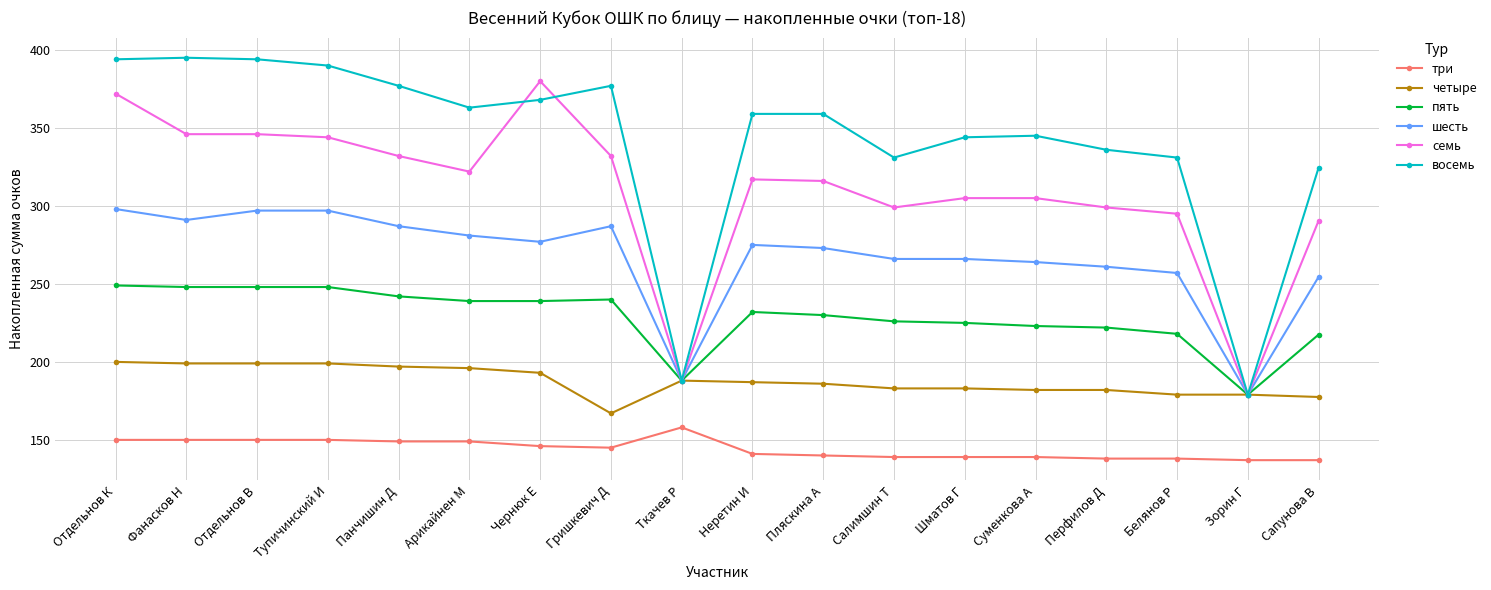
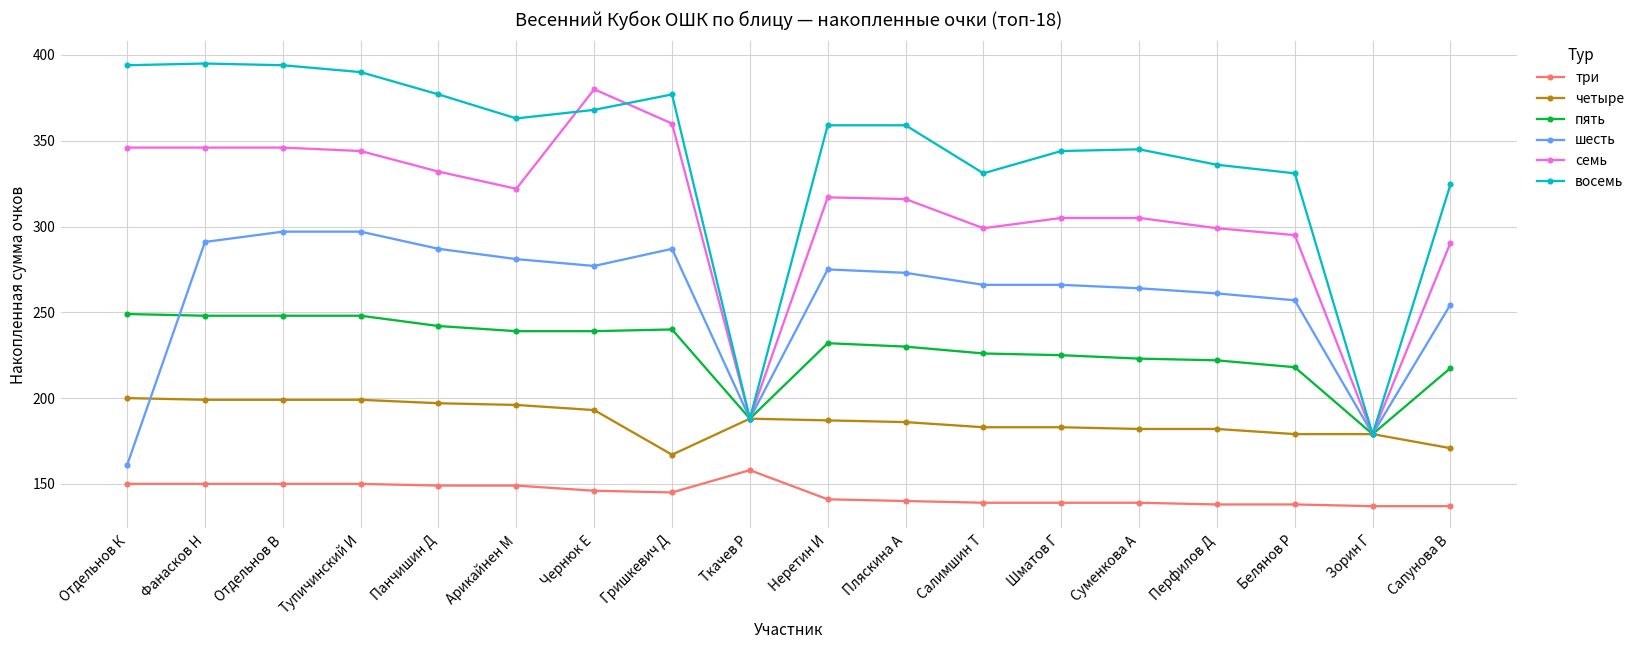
  {
    "три": {
      "Отдельнов К": 150,
      "Фанасков Н": 150,
      "Отдельнов В": 150,
      "Тупичинский И": 150,
      "Панчишин Д": 149,
      "Арикайнен М": 149,
      "Чернюк Е": 146,
      "Гришкевич Д": 145,
      "Ткачев Р": 158,
      "Неретин И": 141,
      "Пляскина А": 140,
      "Салимшин Т": 139,
      "Шматов Г": 139,
      "Суменкова А": 139,
      "Перфилов Д": 138,
      "Белянов Р": 138,
      "Зорин Г": 137,
      "Сапунова В": 137
    },
    "четыре": {
      "Отдельнов К": 200,
      "Фанасков Н": 199,
      "Отдельнов В": 199,
      "Тупичинский И": 199,
      "Панчишин Д": 197,
      "Арикайнен М": 196,
      "Чернюк Е": 193,
      "Гришкевич Д": 167,
      "Неретин И": 187,
      "Пляскина А": 186,
      "Салимшин Т": 183,
      "Шматов Г": 183,
      "Суменкова А": 182,
      "Перфилов Д": 182,
      "Белянов Р": 179,
-     "Сапунова В": 178
+     "Сапунова В": 171
    },
    "пять": {
      "Отдельнов К": 249,
      "Фанасков Н": 248,
      "Отдельнов В": 248,
      "Тупичинский И": 248,
      "Панчишин Д": 242,
      "Арикайнен М": 239,
      "Чернюк Е": 239,
      "Гришкевич Д": 240,
      "Неретин И": 232,
      "Пляскина А": 230,
      "Салимшин Т": 226,
      "Шматов Г": 225,
      "Суменкова А": 223,
      "Перфилов Д": 222,
      "Белянов Р": 218,
      "Сапунова В": 218
    },
    "шесть": {
-     "Отдельнов К": 298,
+     "Отдельнов К": 161,
      "Фанасков Н": 291,
      "Отдельнов В": 297,
      "Тупичинский И": 297,
      "Панчишин Д": 287,
      "Арикайнен М": 281,
      "Чернюк Е": 277,
      "Гришкевич Д": 287,
      "Неретин И": 275,
      "Пляскина А": 273,
      "Салимшин Т": 266,
      "Шматов Г": 266,
      "Суменкова А": 264,
      "Перфилов Д": 261,
      "Белянов Р": 257,
      "Сапунова В": 255
    },
    "семь": {
-     "Отдельнов К": 372,
+     "Отдельнов К": 346,
      "Фанасков Н": 346,
      "Отдельнов В": 346,
      "Тупичинский И": 344,
      "Панчишин Д": 332,
      "Арикайнен М": 322,
      "Чернюк Е": 380,
-     "Гришкевич Д": 332,
+     "Гришкевич Д": 360,
      "Неретин И": 317,
      "Пляскина А": 316,
      "Салимшин Т": 299,
      "Шматов Г": 305,
      "Суменкова А": 305,
      "Перфилов Д": 299,
      "Белянов Р": 295,
      "Сапунова В": 291
    },
    "восемь": {
      "Отдельнов К": 394,
      "Фанасков Н": 395,
      "Отдельнов В": 394,
      "Тупичинский И": 390,
      "Панчишин Д": 377,
      "Арикайнен М": 363,
      "Чернюк Е": 368,
      "Гришкевич Д": 377,
      "Неретин И": 359,
      "Пляскина А": 359,
      "Салимшин Т": 331,
      "Шматов Г": 344,
      "Суменкова А": 345,
      "Перфилов Д": 336,
      "Белянов Р": 331,
      "Сапунова В": 325
    }
  }
